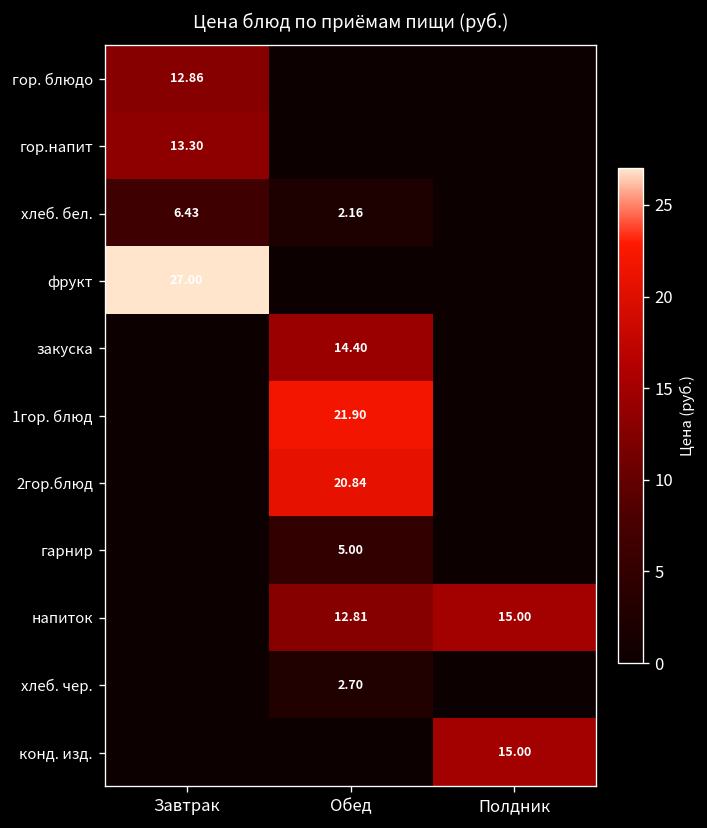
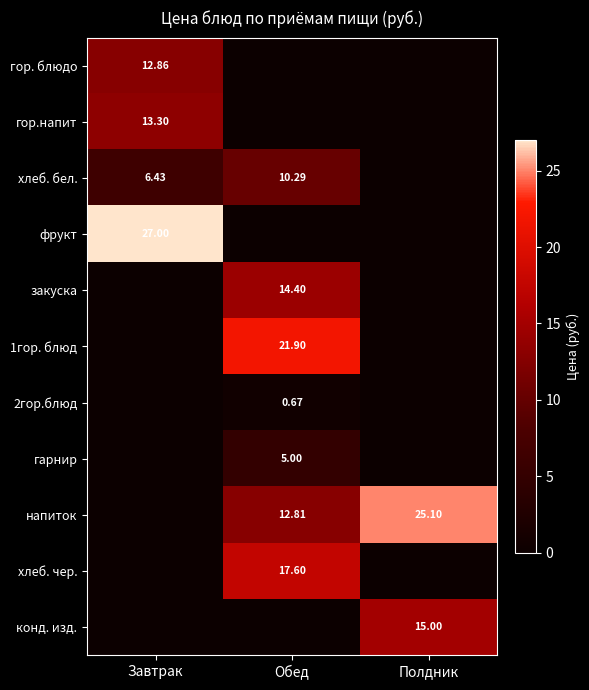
  {
    "гор. блюдо": {
      "Завтрак": 12.86
    },
    "гор.напит": {
      "Завтрак": 13.30
    },
    "хлеб. бел.": {
      "Завтрак": 6.43,
-     "Обед": 2.16
+     "Обед": 10.29
    },
    "фрукт": {
      "Завтрак": 27.00
    },
    "закуска": {
      "Обед": 14.40
    },
    "1гор. блюд": {
      "Обед": 21.90
    },
    "2гор.блюд": {
-     "Обед": 20.84
+     "Обед": 0.67
    },
    "гарнир": {
      "Обед": 5.00
    },
    "напиток": {
      "Обед": 12.81,
-     "Полдник": 15.00
+     "Полдник": 25.10
    },
    "хлеб. чер.": {
-     "Обед": 2.70
+     "Обед": 17.60
    },
    "конд. изд.": {
      "Полдник": 15.00
    }
  }
